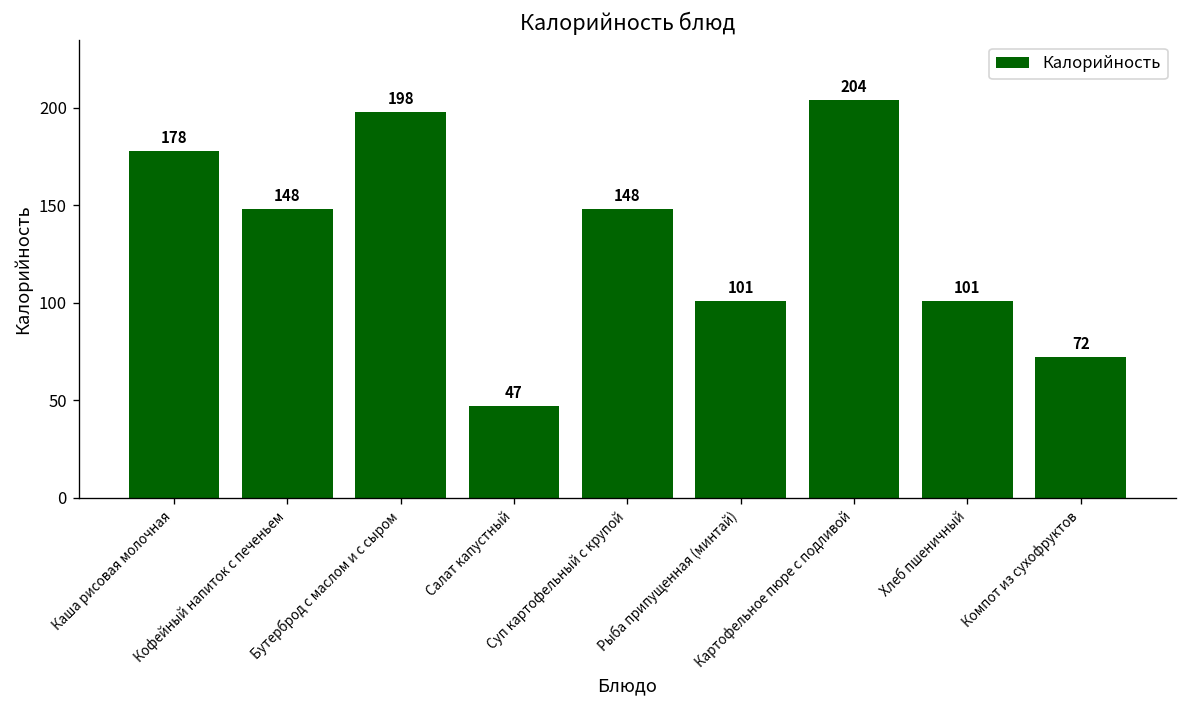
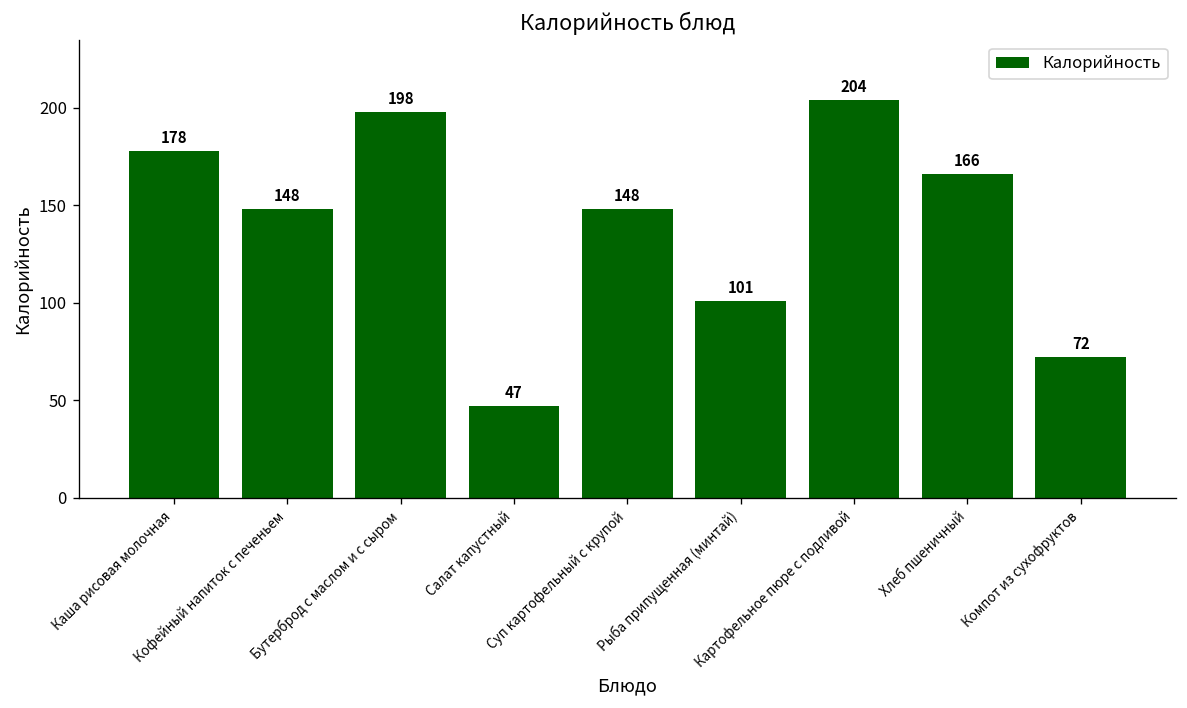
  {
    "Каша рисовая молочная": 178,
    "Кофейный напиток с печеньем": 148,
    "Бутерброд с маслом и с сыром": 198,
    "Салат капустный": 47,
    "Суп картофельный с крупой": 148,
    "Рыба припущенная (минтай)": 101,
    "Картофельное пюре с подливой": 204,
-   "Хлеб пшеничный": 101,
+   "Хлеб пшеничный": 166,
    "Компот из сухофруктов": 72
  }
